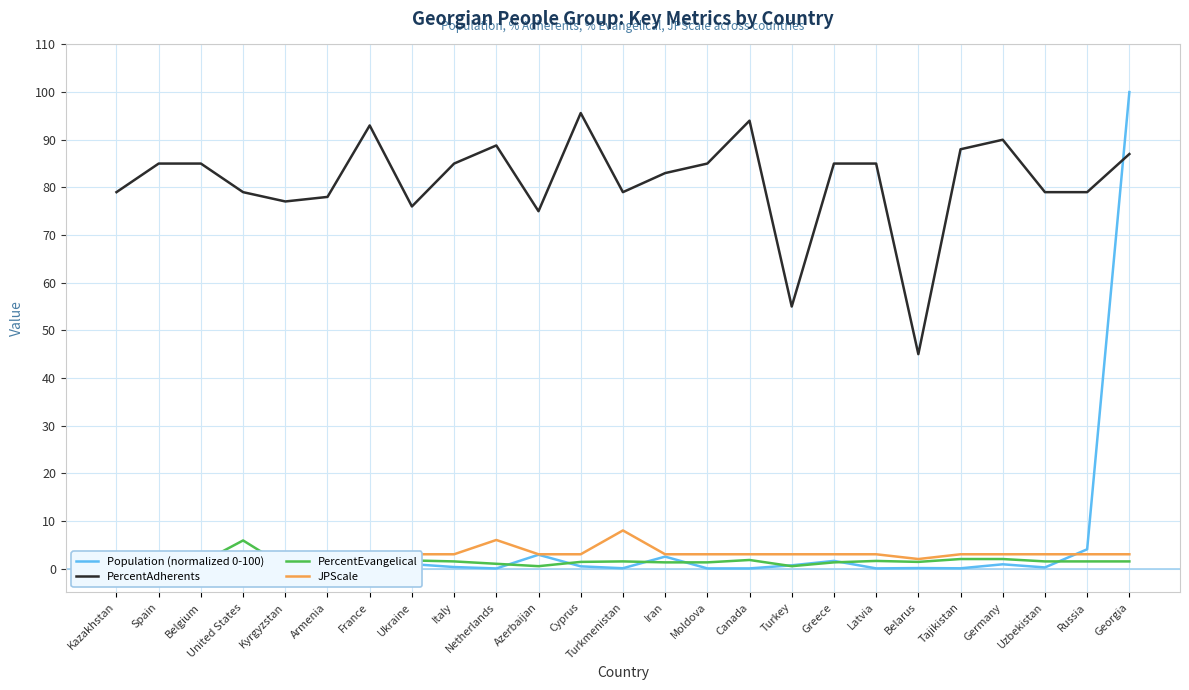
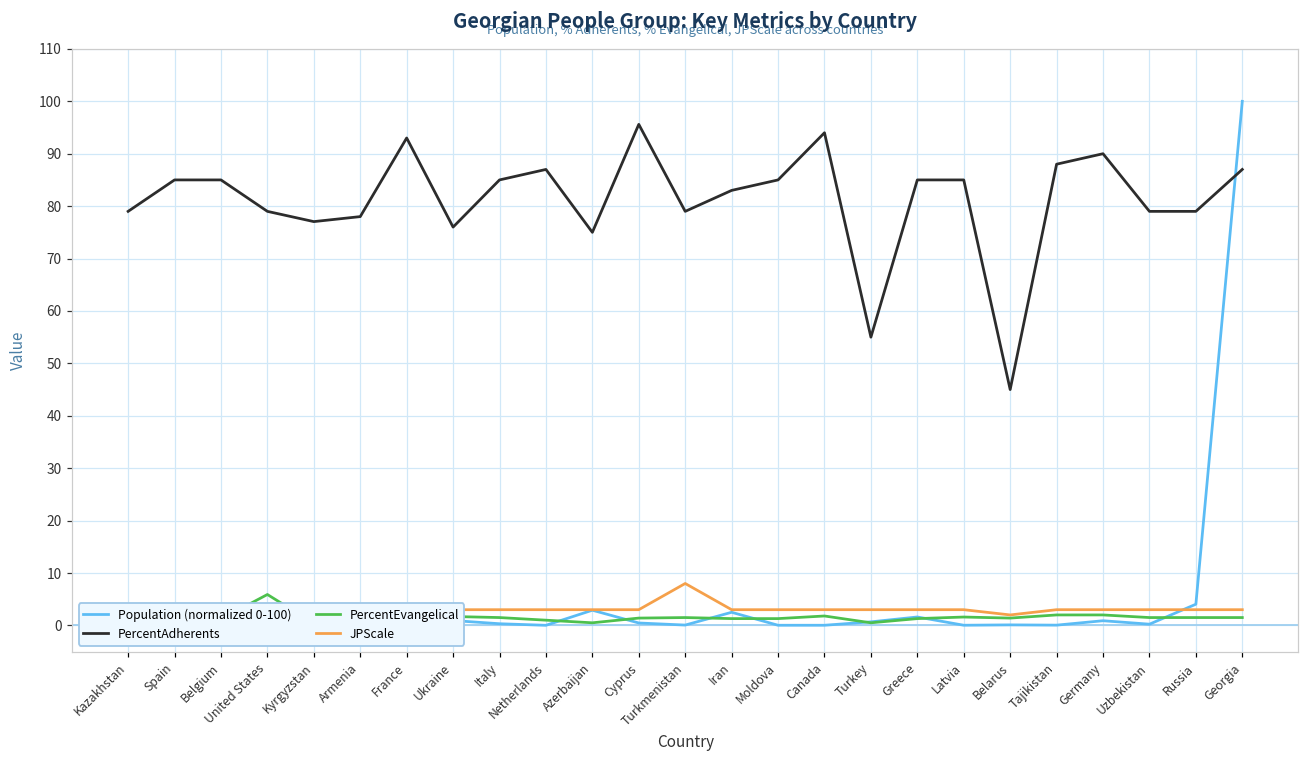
  {
    "Population (normalized 0-100)": {
      "Italy": 0,
      "Netherlands": 0,
      "Cyprus": 0,
      "Turkmenistan": 0,
      "Moldova": 0,
      "Canada": 0,
      "Latvia": 0,
      "Belarus": 0,
      "Tajikistan": 0,
      "Germany": 1,
      "Uzbekistan": 0,
      "Russia": 4,
      "Georgia": 100
    },
    "PercentAdherents": {
      "Kazakhstan": 79,
      "Spain": 85,
      "Belgium": 85,
      "United States": 79,
      "Kyrgyzstan": 77,
      "Armenia": 78,
      "France": 93,
      "Ukraine": 76,
      "Italy": 85,
-     "Netherlands": 89,
+     "Netherlands": 87,
      "Azerbaijan": 75,
      "Cyprus": 96,
      "Turkmenistan": 79,
      "Iran": 83,
      "Moldova": 85,
      "Canada": 94,
      "Turkey": 55,
      "Greece": 85,
      "Latvia": 85,
      "Belarus": 45,
      "Tajikistan": 88,
      "Germany": 90,
      "Uzbekistan": 79,
      "Russia": 79,
      "Georgia": 87
    },
    "PercentEvangelical": {
      "United States": 6,
      "Italy": 2,
      "Netherlands": 1,
      "Azerbaijan": 1,
      "Cyprus": 1,
      "Turkmenistan": 2,
      "Iran": 1,
      "Moldova": 1,
      "Canada": 2,
      "Latvia": 2,
      "Belarus": 1,
      "Tajikistan": 2,
      "Germany": 2,
      "Uzbekistan": 2,
      "Russia": 2,
      "Georgia": 2
    },
    "JPScale": {
      "Italy": 3,
-     "Netherlands": 6,
+     "Netherlands": 3,
      "Cyprus": 3,
      "Turkmenistan": 8,
      "Moldova": 3,
      "Canada": 3,
      "Turkey": 3,
      "Greece": 3,
      "Latvia": 3,
      "Belarus": 2,
      "Tajikistan": 3,
      "Germany": 3,
      "Uzbekistan": 3,
      "Russia": 3,
      "Georgia": 3
    }
  }
